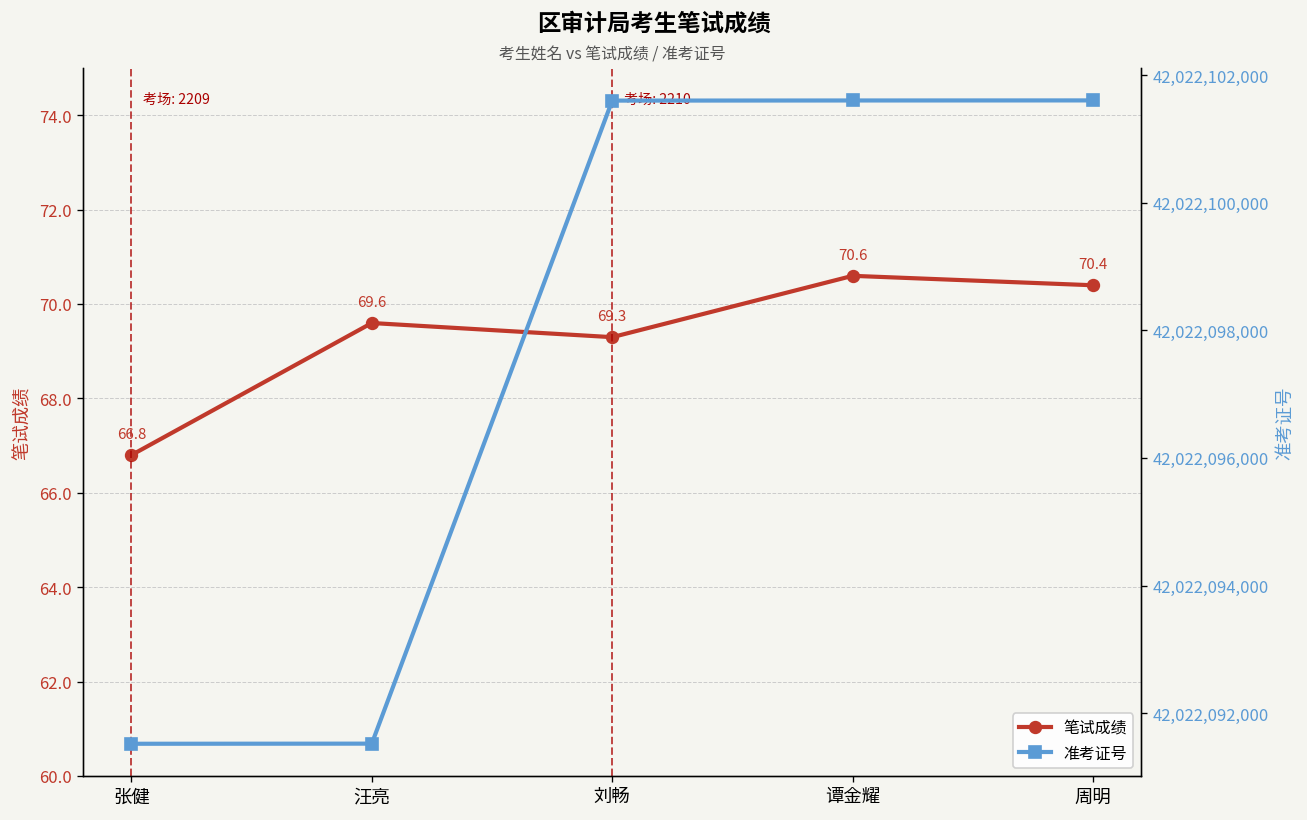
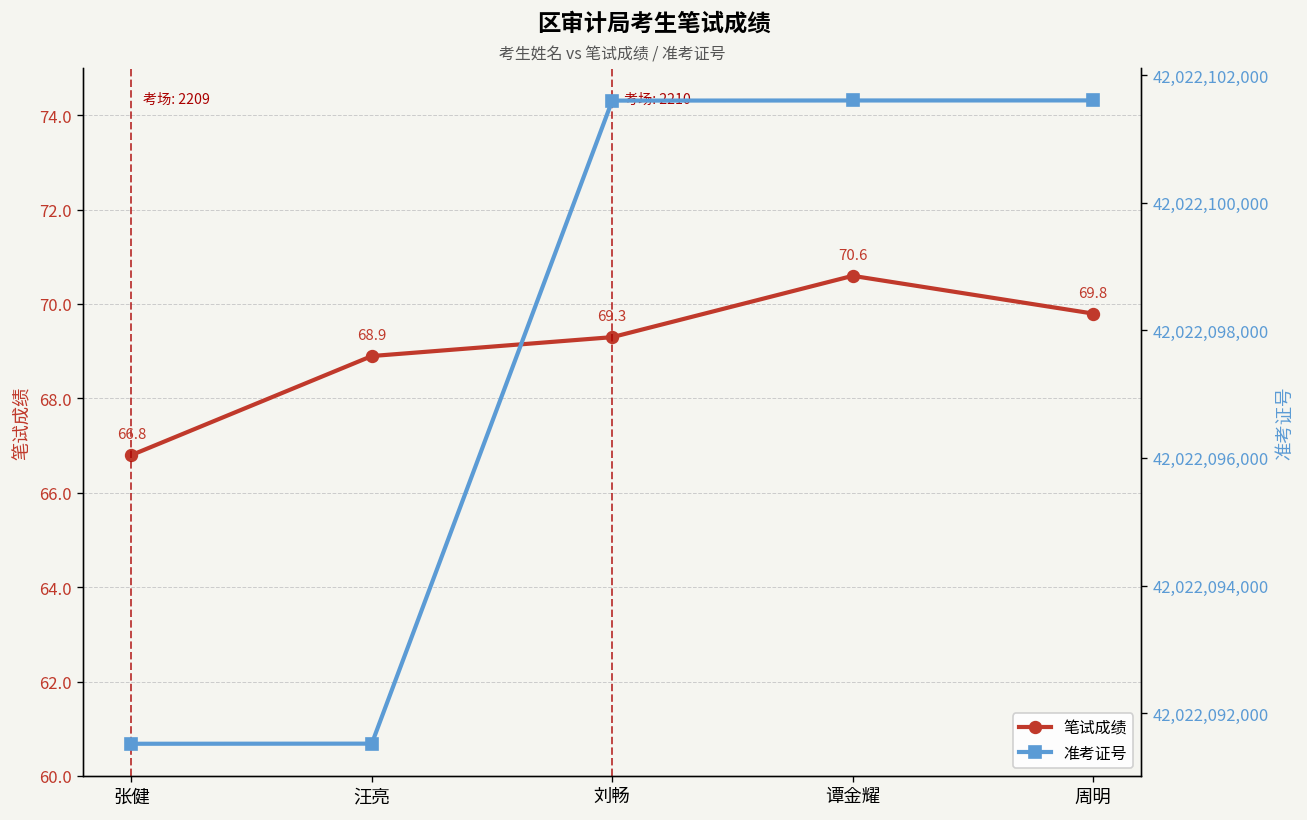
  {
    "笔试成绩": {
      "张健": 66.8,
-     "汪亮": 69.6,
+     "汪亮": 68.9,
      "刘畅": 69.3,
      "谭金耀": 70.6,
-     "周明": 70.4
+     "周明": 69.8
    }
  }
